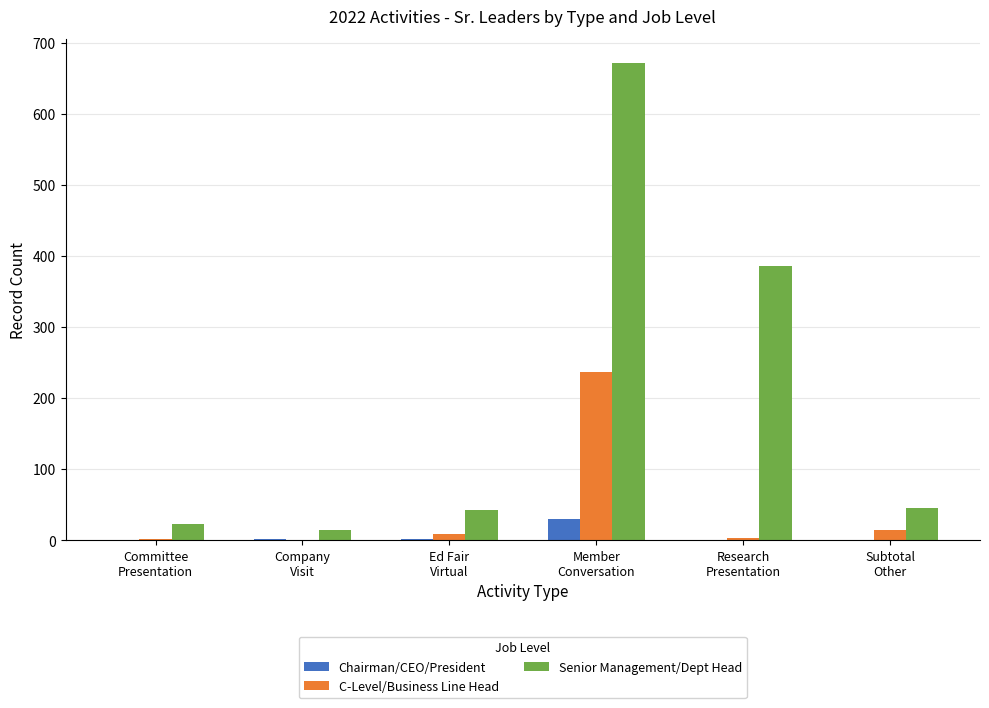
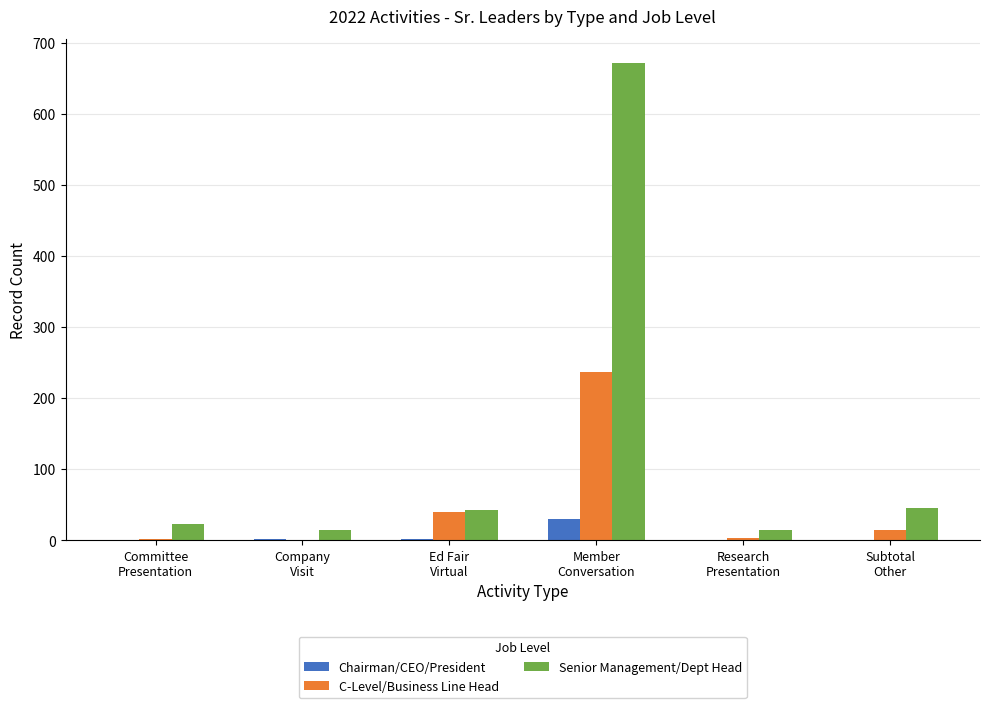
  {
    "Chairman/CEO/President": {
      "Committee Presentation": 0,
      "Member Conversation": 30,
      "Research Presentation": 0,
      "Subtotal Other": 0
    },
    "C-Level/Business Line Head": {
      "Company Visit": 0,
-     "Ed Fair Virtual": 10,
+     "Ed Fair Virtual": 40,
      "Member Conversation": 240,
      "Subtotal Other": 10
    },
    "Senior Management/Dept Head": {
      "Committee Presentation": 20,
      "Company Visit": 10,
      "Ed Fair Virtual": 40,
      "Member Conversation": 670,
-     "Research Presentation": 390,
+     "Research Presentation": 10,
      "Subtotal Other": 50
    }
  }
